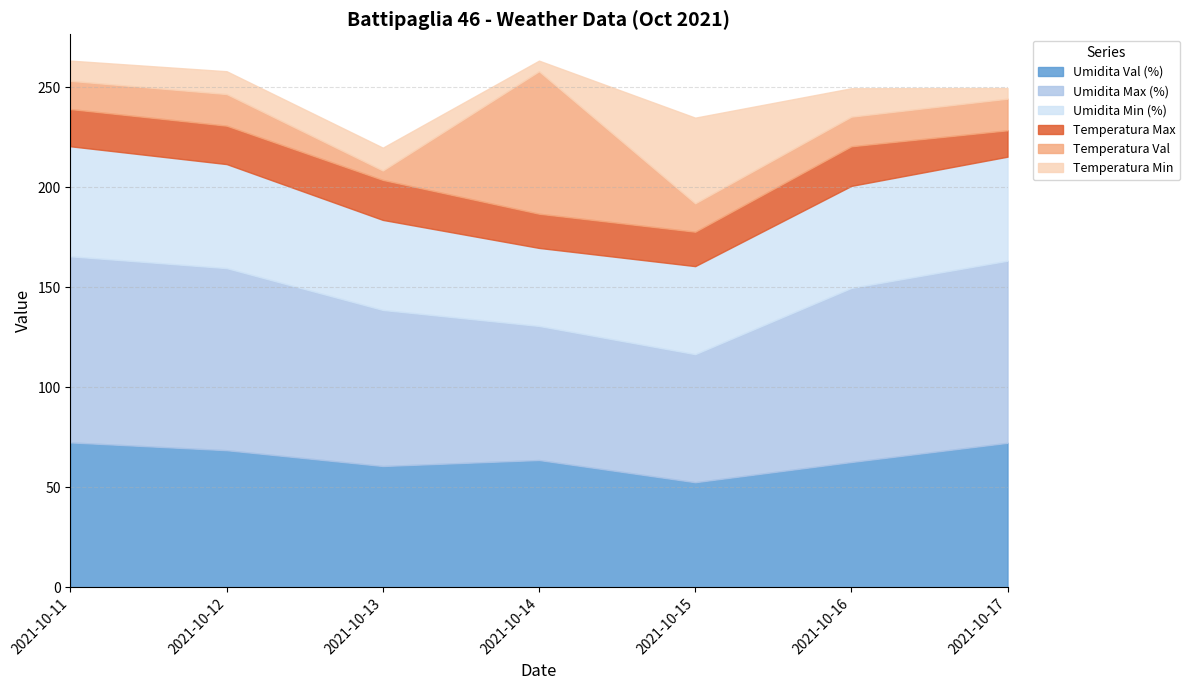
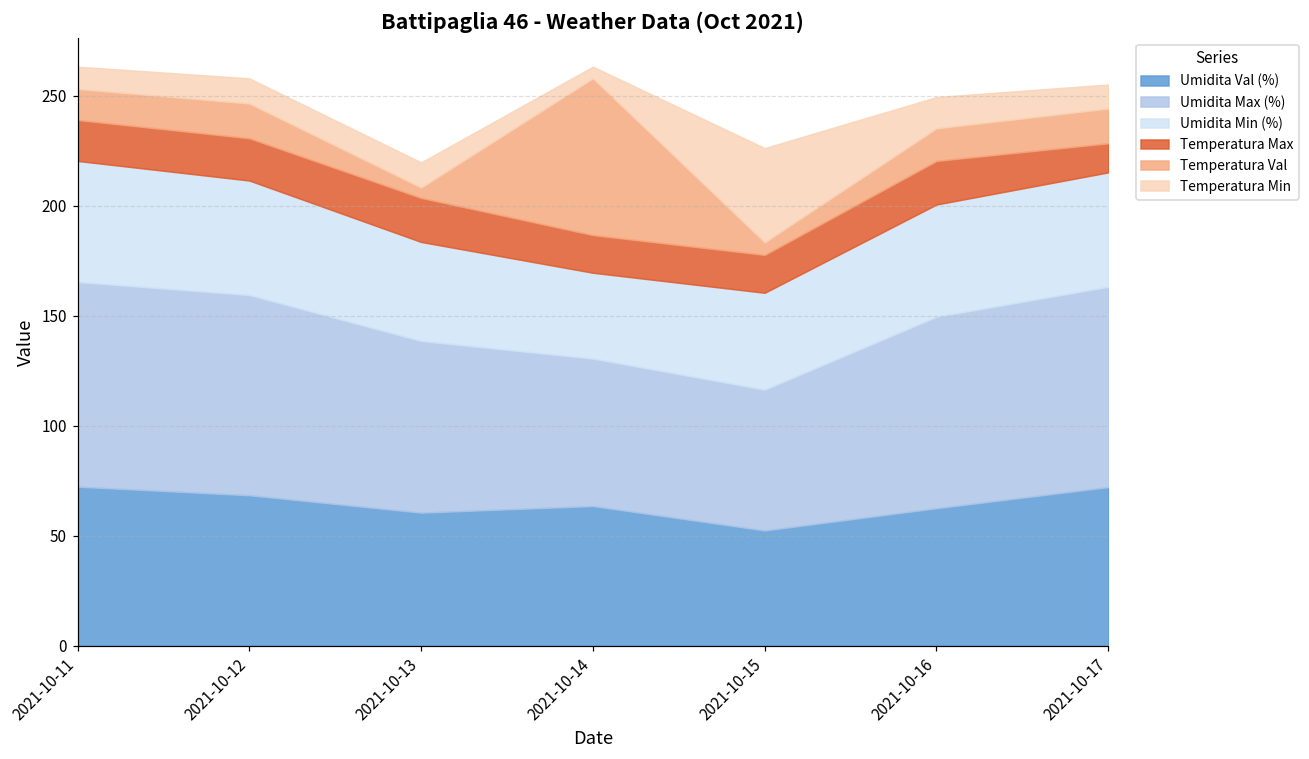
  {
    "Umidita Val (%)": {
      "2021-10-11": 72,
      "2021-10-12": 69,
      "2021-10-13": 61,
      "2021-10-14": 64,
      "2021-10-15": 53,
      "2021-10-16": 63,
      "2021-10-17": 72
    },
    "Temperatura Max": {
      "2021-10-11": 19,
      "2021-10-12": 19,
      "2021-10-13": 20,
      "2021-10-14": 17,
      "2021-10-15": 17,
      "2021-10-16": 20,
      "2021-10-17": 13
    },
    "Temperatura Val": {
      "2021-10-11": 14,
      "2021-10-12": 16,
      "2021-10-13": 5,
      "2021-10-14": 71,
-     "2021-10-15": 14,
+     "2021-10-15": 6,
      "2021-10-16": 15,
      "2021-10-17": 16
    },
    "Temperatura Min": {
      "2021-10-11": 10,
      "2021-10-12": 11,
      "2021-10-13": 11,
      "2021-10-14": 5,
      "2021-10-15": 43,
      "2021-10-16": 14,
-     "2021-10-17": 5
+     "2021-10-17": 11
    }
  }
